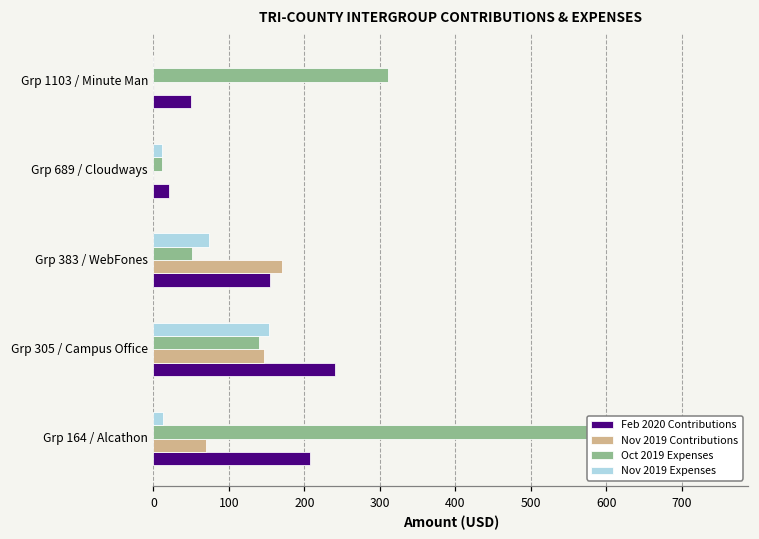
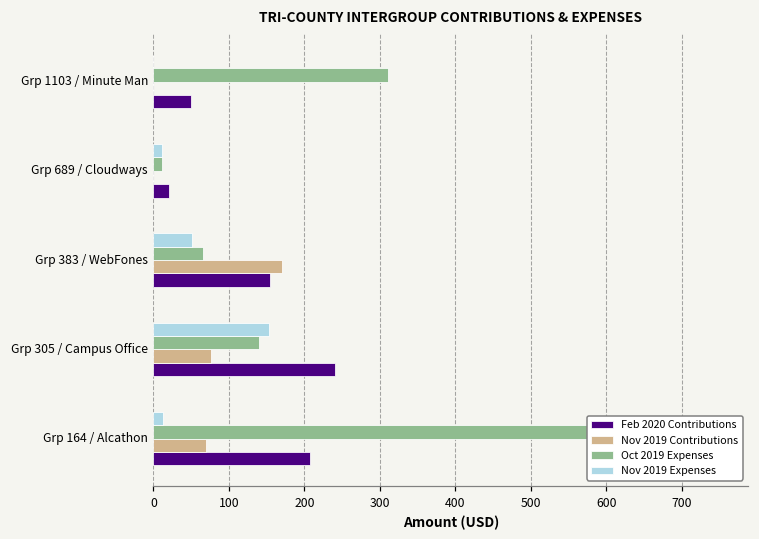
  {
    "Feb 2020 Contributions": {
      "Grp 1103 / Minute Man": 50,
      "Grp 689 / Cloudways": 20,
      "Grp 383 / WebFones": 150,
      "Grp 305 / Campus Office": 240,
      "Grp 164 / Alcathon": 210
    },
    "Nov 2019 Contributions": {
      "Grp 1103 / Minute Man": 0,
      "Grp 689 / Cloudways": 0,
      "Grp 383 / WebFones": 170,
-     "Grp 305 / Campus Office": 150,
+     "Grp 305 / Campus Office": 80,
      "Grp 164 / Alcathon": 70
    },
    "Oct 2019 Expenses": {
      "Grp 1103 / Minute Man": 310,
      "Grp 689 / Cloudways": 10,
-     "Grp 383 / WebFones": 50,
+     "Grp 383 / WebFones": 70,
      "Grp 305 / Campus Office": 140
    },
    "Nov 2019 Expenses": {
      "Grp 1103 / Minute Man": 0,
      "Grp 689 / Cloudways": 10,
-     "Grp 383 / WebFones": 70,
+     "Grp 383 / WebFones": 50,
      "Grp 305 / Campus Office": 150,
      "Grp 164 / Alcathon": 10
    }
  }
